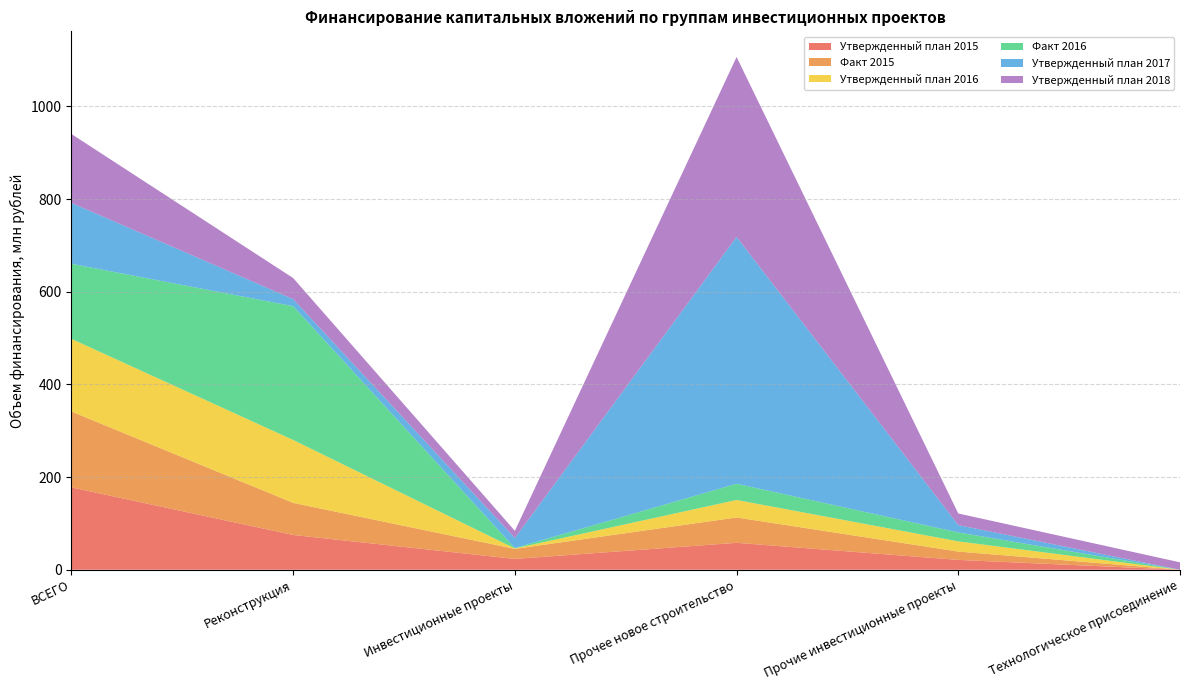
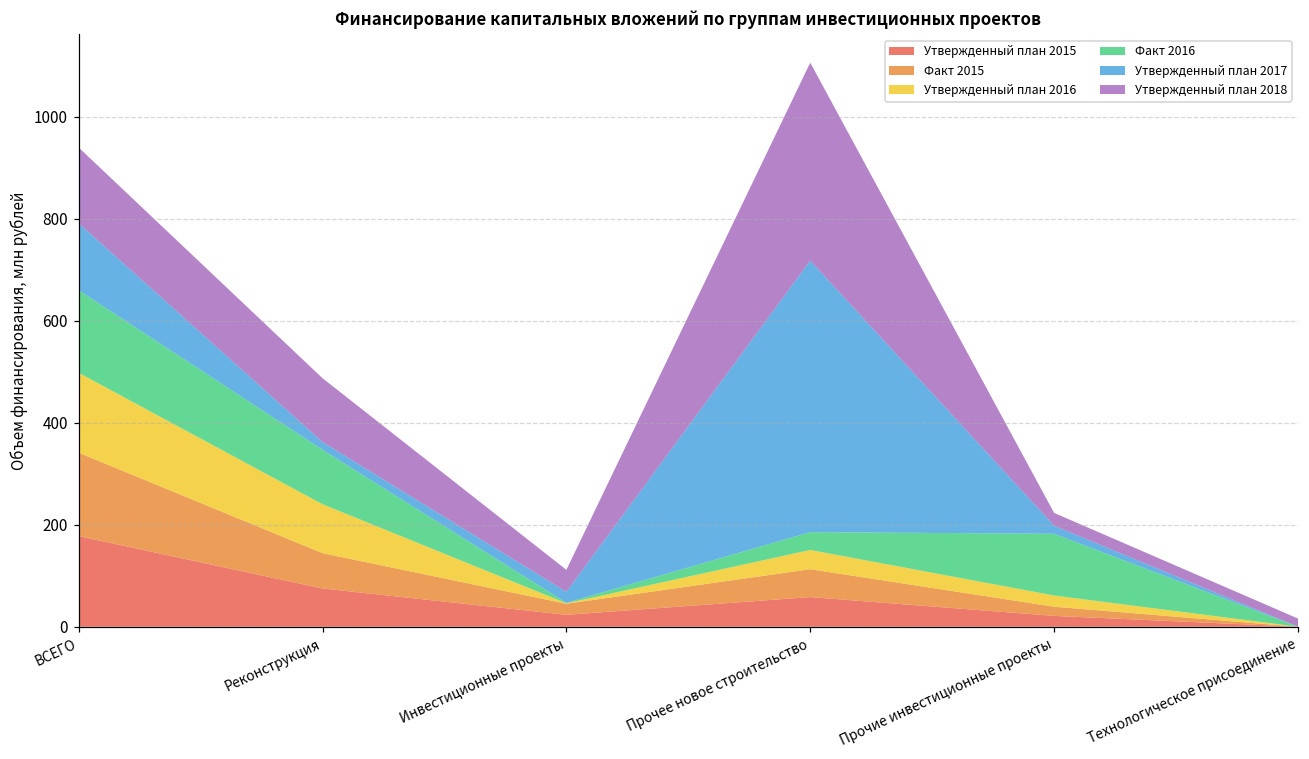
  {
    "Утвержденный план 2016": {
      "ВСЕГО": 160,
-     "Реконструкция": 140,
+     "Реконструкция": 100,
      "Прочее новое строительство": 40,
      "Прочие инвестиционные проекты": 20
    },
    "Факт 2016": {
      "ВСЕГО": 160,
-     "Реконструкция": 290,
+     "Реконструкция": 110,
      "Прочее новое строительство": 40,
-     "Прочие инвестиционные проекты": 20
+     "Прочие инвестиционные проекты": 120
    },
    "Утвержденный план 2017": {
      "ВСЕГО": 130,
      "Реконструкция": 20,
      "Инвестиционные проекты": 20,
      "Прочее новое строительство": 530,
      "Прочие инвестиционные проекты": 20
    },
    "Утвержденный план 2018": {
      "ВСЕГО": 150,
-     "Реконструкция": 50,
-     "Инвестиционные проекты": 20,
+     "Реконструкция": 130,
+     "Инвестиционные проекты": 40,
      "Прочее новое строительство": 390,
      "Прочие инвестиционные проекты": 30,
      "Технологическое присоединение": 20
    }
  }
